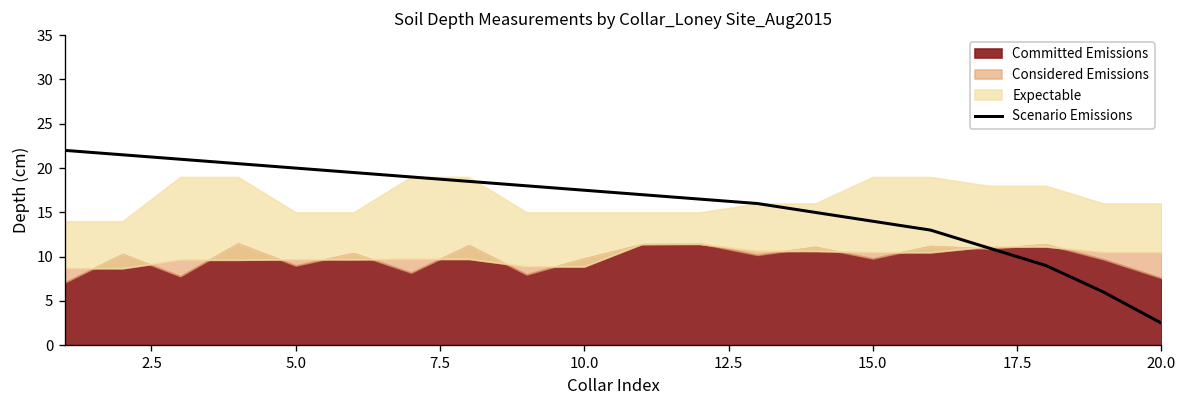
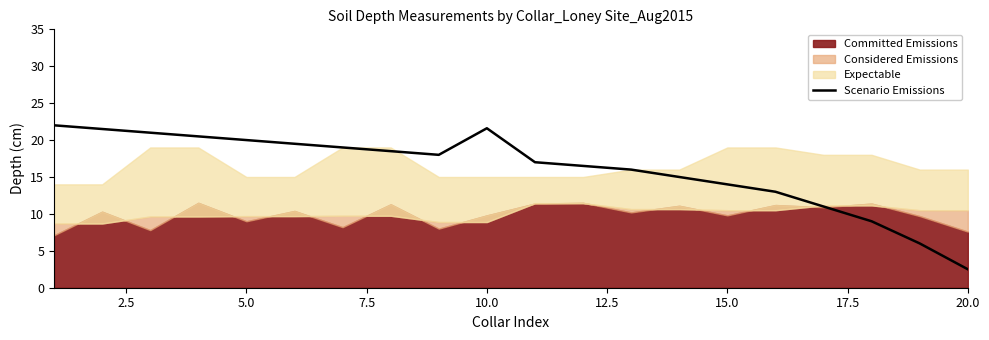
  {
    "Scenario Emissions": {
      "5.0": 20,
-     "10.0": 18,
+     "10.0": 22,
      "15.0": 14,
      "20.0": 3
    },
    "Committed Emissions": {
      "5.0": 9,
      "15.0": 10,
      "20.0": 8
    }
  }
